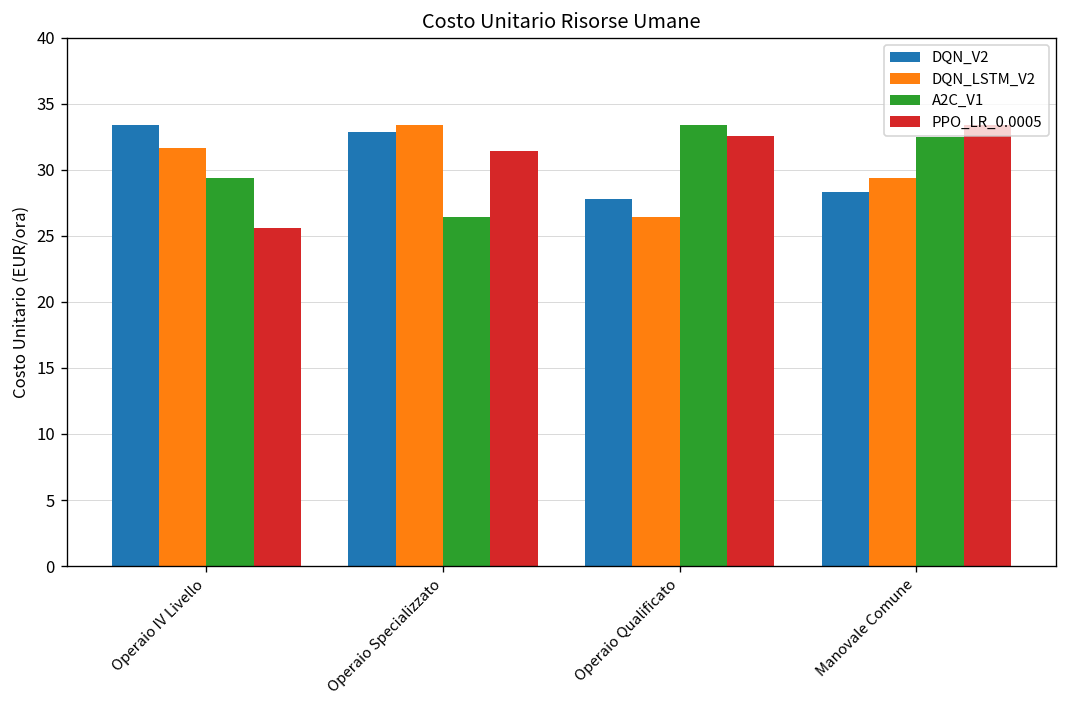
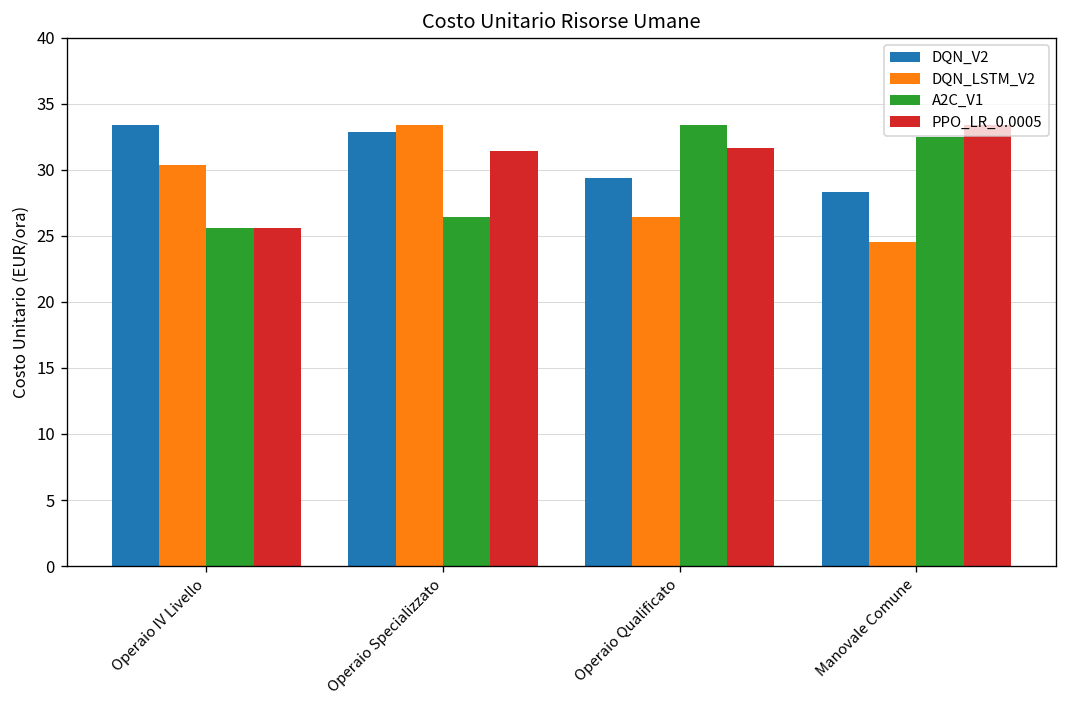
  {
    "DQN_V2": {
      "Operaio IV Livello": 33.4,
      "Operaio Specializzato": 32.9,
-     "Operaio Qualificato": 27.8,
+     "Operaio Qualificato": 29.4,
      "Manovale Comune": 28.3
    },
    "DQN_LSTM_V2": {
-     "Operaio IV Livello": 31.7,
+     "Operaio IV Livello": 30.4,
      "Operaio Specializzato": 33.4,
      "Operaio Qualificato": 26.4,
-     "Manovale Comune": 29.4
+     "Manovale Comune": 24.5
    },
    "A2C_V1": {
-     "Operaio IV Livello": 29.4,
+     "Operaio IV Livello": 25.6,
      "Operaio Specializzato": 26.4,
      "Operaio Qualificato": 33.4
    },
    "PPO_LR_0.0005": {
      "Operaio IV Livello": 25.6,
      "Operaio Specializzato": 31.5,
-     "Operaio Qualificato": 32.5
+     "Operaio Qualificato": 31.7
    }
  }
